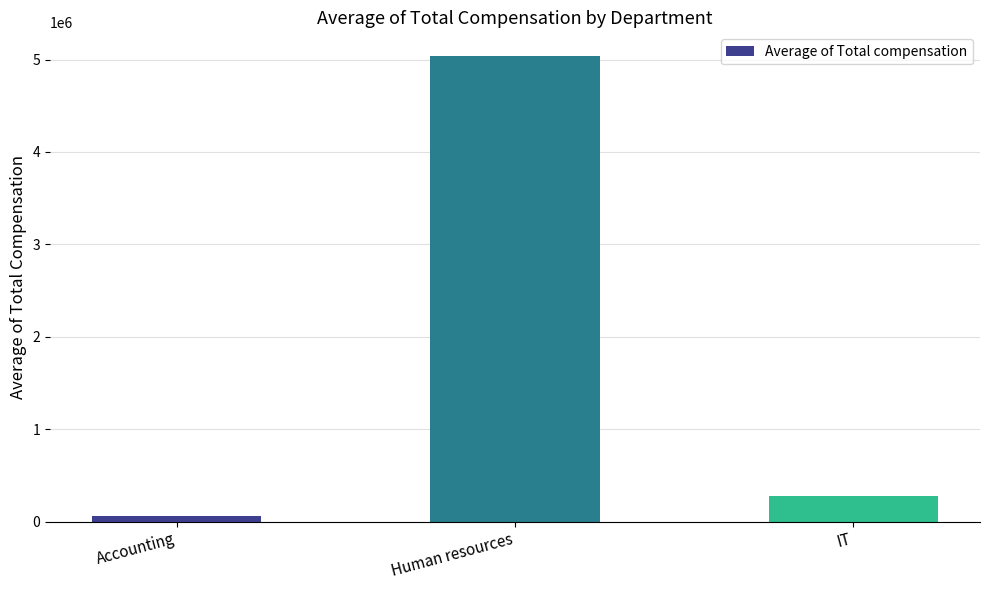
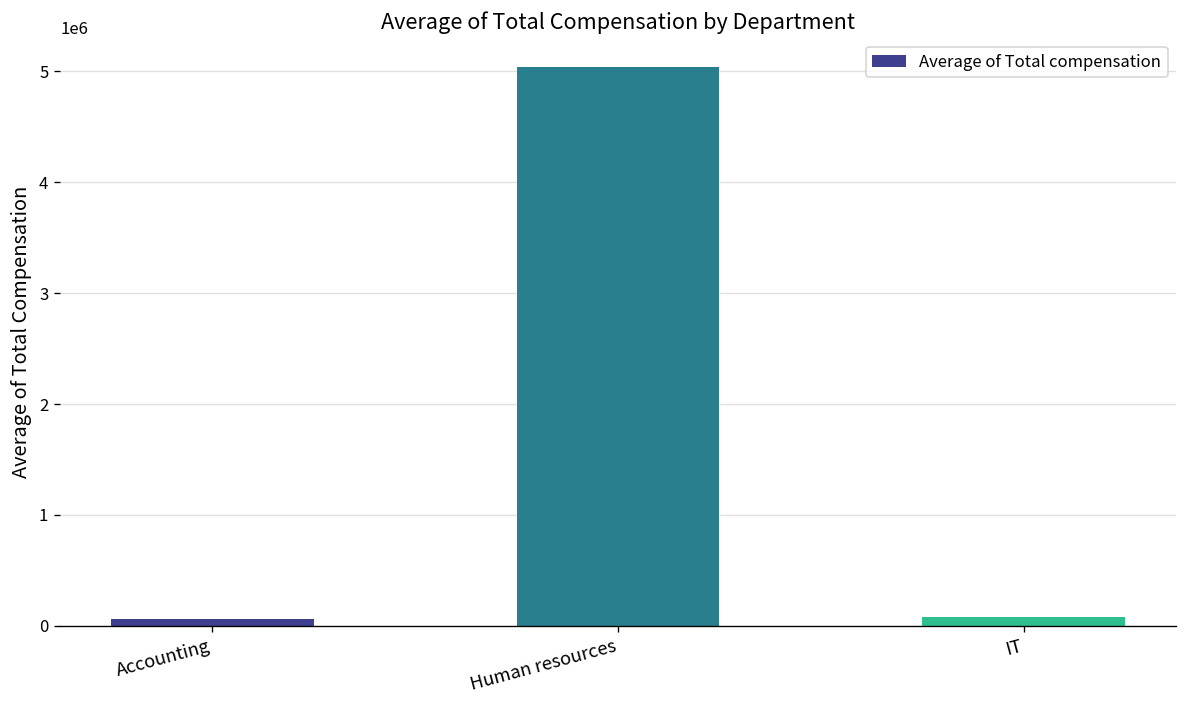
  {
    "Accounting": 100000,
    "Human resources": 5000000,
-   "IT": 300000
+   "IT": 100000
  }
